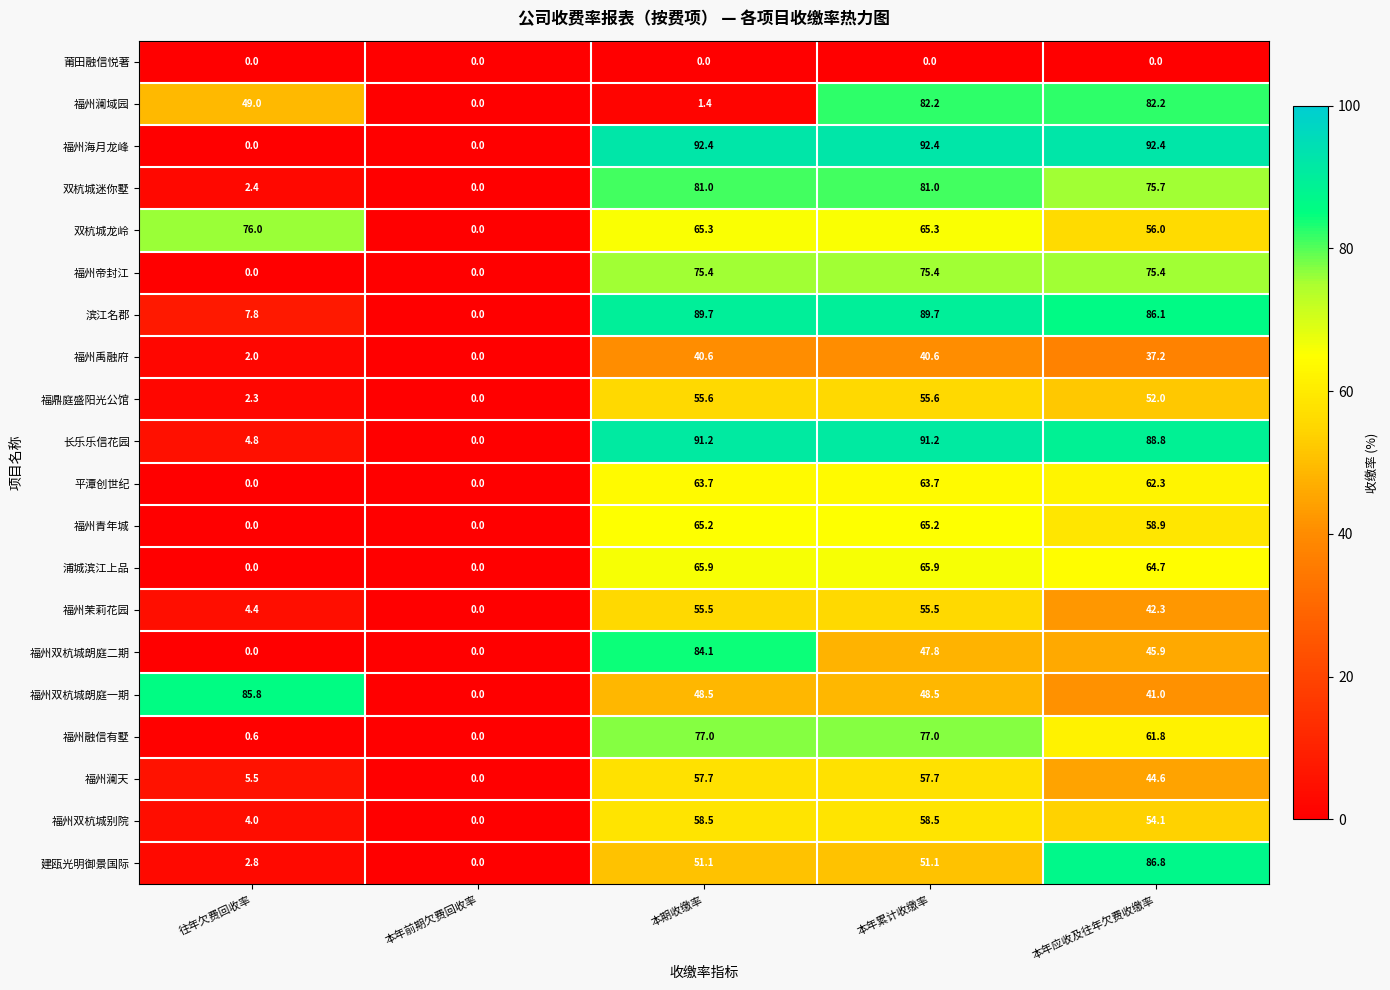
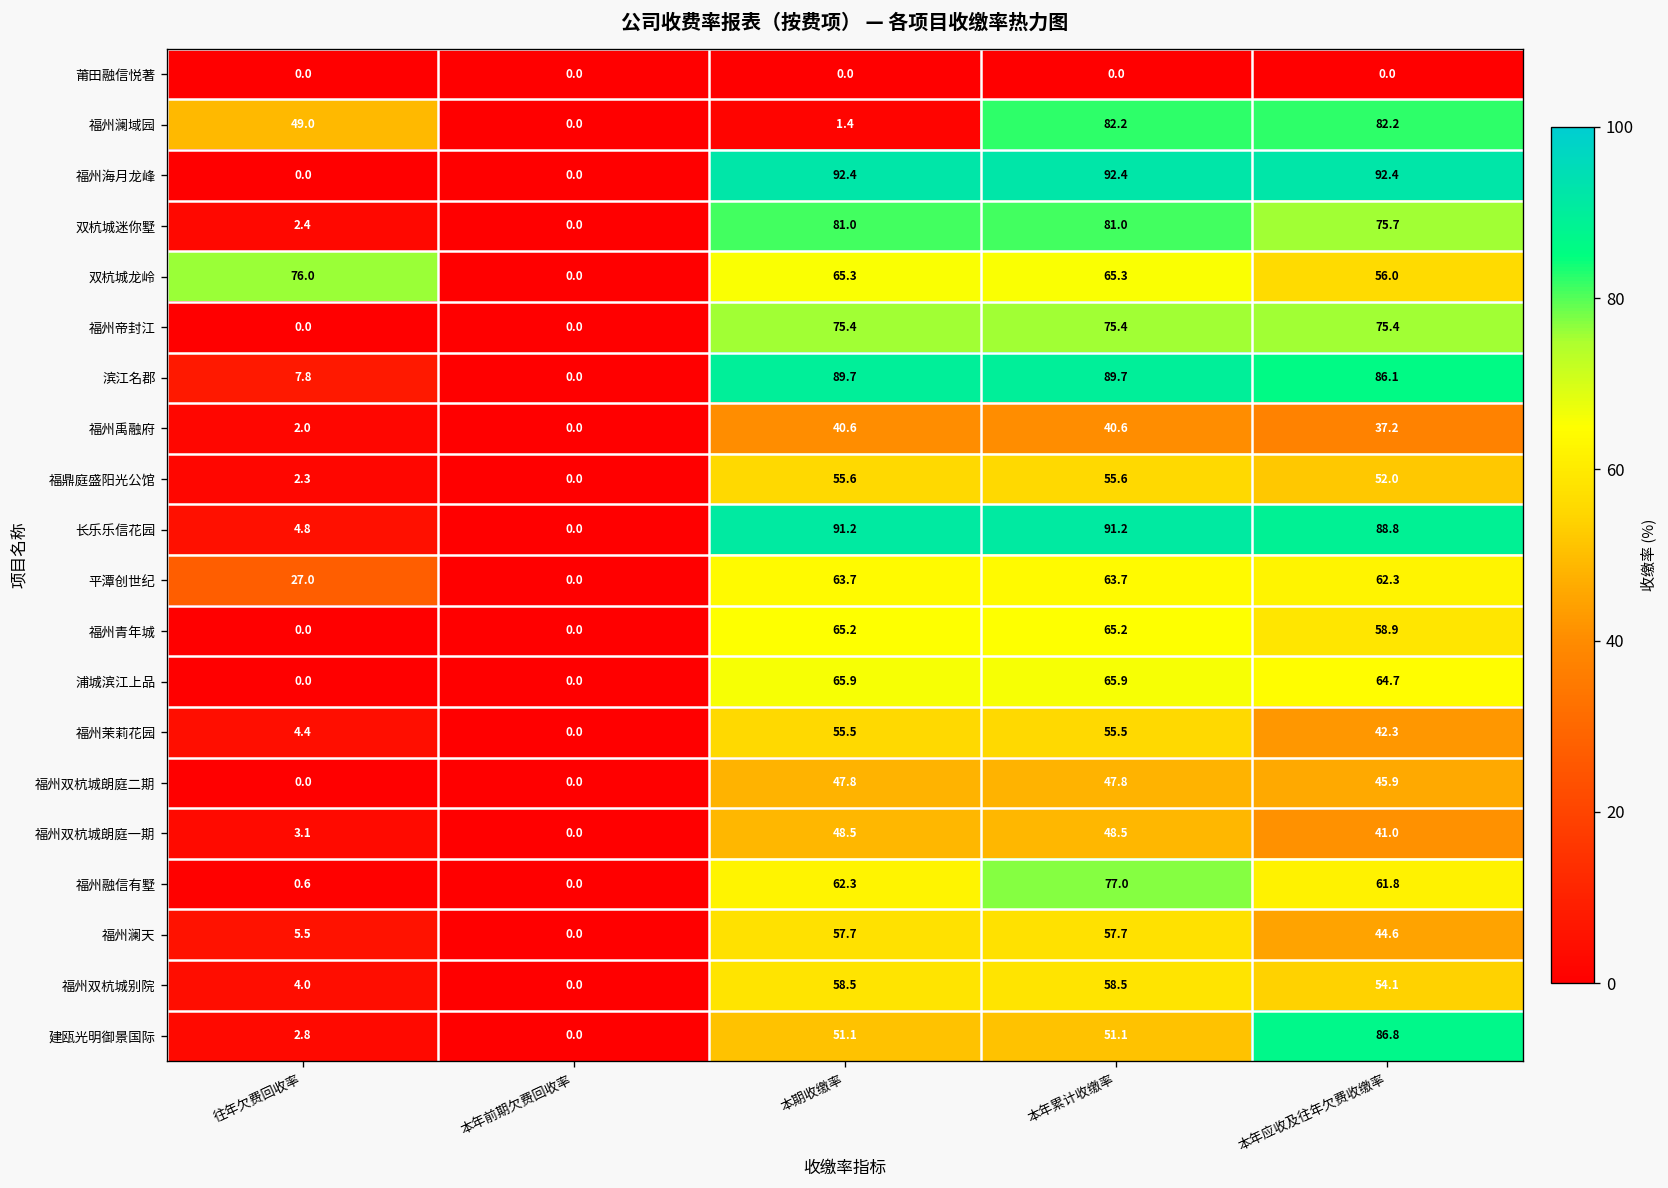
  {
    "莆田融信悦著": {
      "往年欠费回收率": 0.0,
      "本年前期欠费回收率": 0.0,
      "本期收缴率": 0.0,
      "本年累计收缴率": 0.0,
      "本年应收及往年欠费收缴率": 0.0
    },
    "福州澜域园": {
      "往年欠费回收率": 49.0,
      "本年前期欠费回收率": 0.0,
      "本期收缴率": 1.4,
      "本年累计收缴率": 82.2,
      "本年应收及往年欠费收缴率": 82.2
    },
    "福州海月龙峰": {
      "往年欠费回收率": 0.0,
      "本年前期欠费回收率": 0.0,
      "本期收缴率": 92.4,
      "本年累计收缴率": 92.4,
      "本年应收及往年欠费收缴率": 92.4
    },
    "双杭城迷你墅": {
      "往年欠费回收率": 2.4,
      "本年前期欠费回收率": 0.0,
      "本期收缴率": 81.0,
      "本年累计收缴率": 81.0,
      "本年应收及往年欠费收缴率": 75.7
    },
    "双杭城龙岭": {
      "往年欠费回收率": 76.0,
      "本年前期欠费回收率": 0.0,
      "本期收缴率": 65.3,
      "本年累计收缴率": 65.3,
      "本年应收及往年欠费收缴率": 56.0
    },
    "福州帝封江": {
      "往年欠费回收率": 0.0,
      "本年前期欠费回收率": 0.0,
      "本期收缴率": 75.4,
      "本年累计收缴率": 75.4,
      "本年应收及往年欠费收缴率": 75.4
    },
    "滨江名郡": {
      "往年欠费回收率": 7.8,
      "本年前期欠费回收率": 0.0,
      "本期收缴率": 89.7,
      "本年累计收缴率": 89.7,
      "本年应收及往年欠费收缴率": 86.1
    },
    "福州禹融府": {
      "往年欠费回收率": 2.0,
      "本年前期欠费回收率": 0.0,
      "本期收缴率": 40.6,
      "本年累计收缴率": 40.6,
      "本年应收及往年欠费收缴率": 37.2
    },
    "福鼎庭盛阳光公馆": {
      "往年欠费回收率": 2.3,
      "本年前期欠费回收率": 0.0,
      "本期收缴率": 55.6,
      "本年累计收缴率": 55.6,
      "本年应收及往年欠费收缴率": 52.0
    },
    "长乐乐信花园": {
      "往年欠费回收率": 4.8,
      "本年前期欠费回收率": 0.0,
      "本期收缴率": 91.2,
      "本年累计收缴率": 91.2,
      "本年应收及往年欠费收缴率": 88.8
    },
    "平潭创世纪": {
-     "往年欠费回收率": 0.0,
+     "往年欠费回收率": 27.0,
      "本年前期欠费回收率": 0.0,
      "本期收缴率": 63.7,
      "本年累计收缴率": 63.7,
      "本年应收及往年欠费收缴率": 62.3
    },
    "福州青年城": {
      "往年欠费回收率": 0.0,
      "本年前期欠费回收率": 0.0,
      "本期收缴率": 65.2,
      "本年累计收缴率": 65.2,
      "本年应收及往年欠费收缴率": 58.9
    },
    "浦城滨江上品": {
      "往年欠费回收率": 0.0,
      "本年前期欠费回收率": 0.0,
      "本期收缴率": 65.9,
      "本年累计收缴率": 65.9,
      "本年应收及往年欠费收缴率": 64.7
    },
    "福州茉莉花园": {
      "往年欠费回收率": 4.4,
      "本年前期欠费回收率": 0.0,
      "本期收缴率": 55.5,
      "本年累计收缴率": 55.5,
      "本年应收及往年欠费收缴率": 42.3
    },
    "福州双杭城朗庭二期": {
      "往年欠费回收率": 0.0,
      "本年前期欠费回收率": 0.0,
-     "本期收缴率": 84.1,
+     "本期收缴率": 47.8,
      "本年累计收缴率": 47.8,
      "本年应收及往年欠费收缴率": 45.9
    },
    "福州双杭城朗庭一期": {
-     "往年欠费回收率": 85.8,
+     "往年欠费回收率": 3.1,
      "本年前期欠费回收率": 0.0,
      "本期收缴率": 48.5,
      "本年累计收缴率": 48.5,
      "本年应收及往年欠费收缴率": 41.0
    },
    "福州融信有墅": {
      "往年欠费回收率": 0.6,
      "本年前期欠费回收率": 0.0,
-     "本期收缴率": 77.0,
+     "本期收缴率": 62.3,
      "本年累计收缴率": 77.0,
      "本年应收及往年欠费收缴率": 61.8
    },
    "福州澜天": {
      "往年欠费回收率": 5.5,
      "本年前期欠费回收率": 0.0,
      "本期收缴率": 57.7,
      "本年累计收缴率": 57.7,
      "本年应收及往年欠费收缴率": 44.6
    },
    "福州双杭城别院": {
      "往年欠费回收率": 4.0,
      "本年前期欠费回收率": 0.0,
      "本期收缴率": 58.5,
      "本年累计收缴率": 58.5,
      "本年应收及往年欠费收缴率": 54.1
    },
    "建瓯光明御景国际": {
      "往年欠费回收率": 2.8,
      "本年前期欠费回收率": 0.0,
      "本期收缴率": 51.1,
      "本年累计收缴率": 51.1,
      "本年应收及往年欠费收缴率": 86.8
    }
  }
